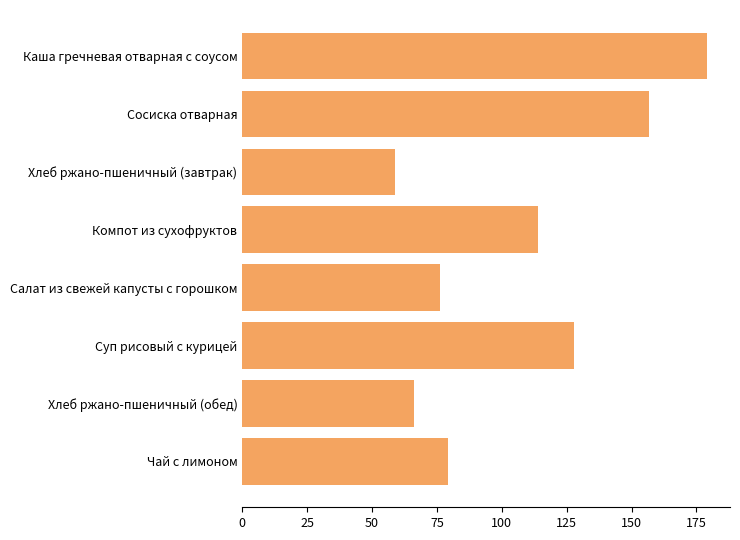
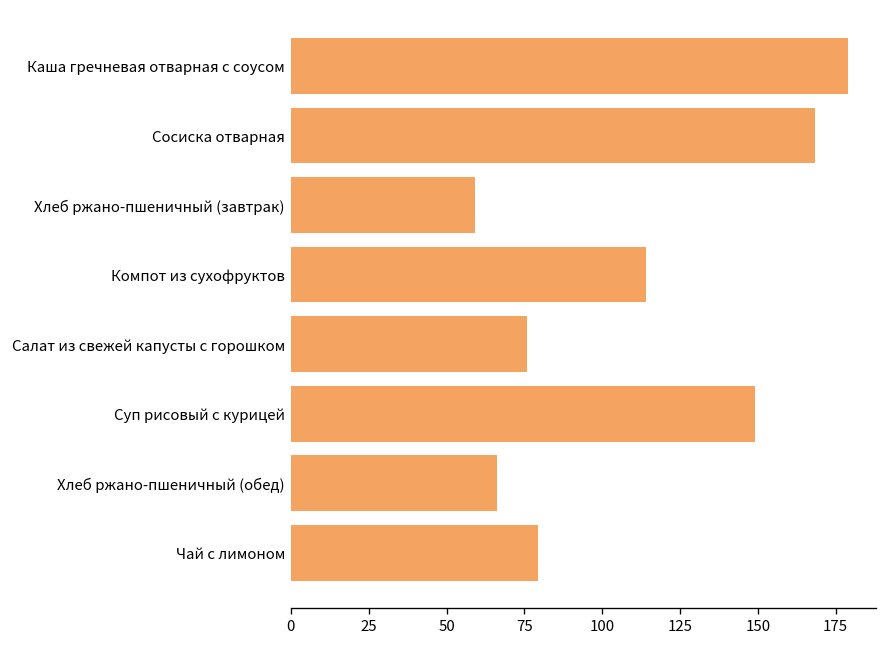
  {
    "Каша гречневая отварная с соусом": 179,
-   "Сосиска отварная": 157,
+   "Сосиска отварная": 168,
    "Хлеб ржано-пшеничный (завтрак)": 59,
    "Компот из сухофруктов": 114,
    "Салат из свежей капусты с горошком": 76,
-   "Суп рисовый с курицей": 128,
+   "Суп рисовый с курицей": 149,
    "Хлеб ржано-пшеничный (обед)": 66,
    "Чай с лимоном": 79
  }
